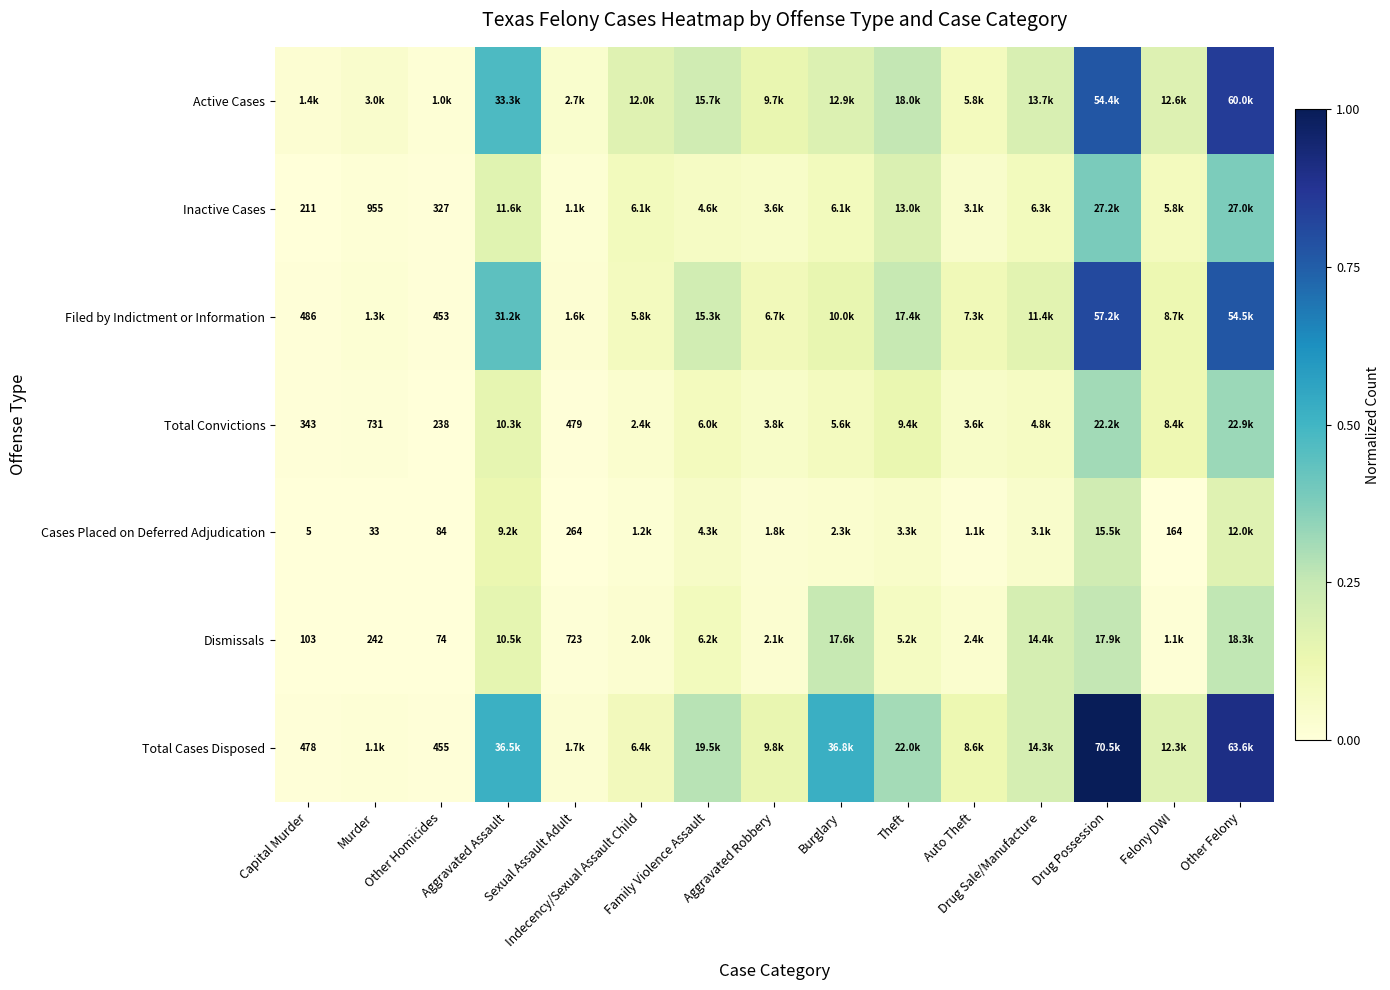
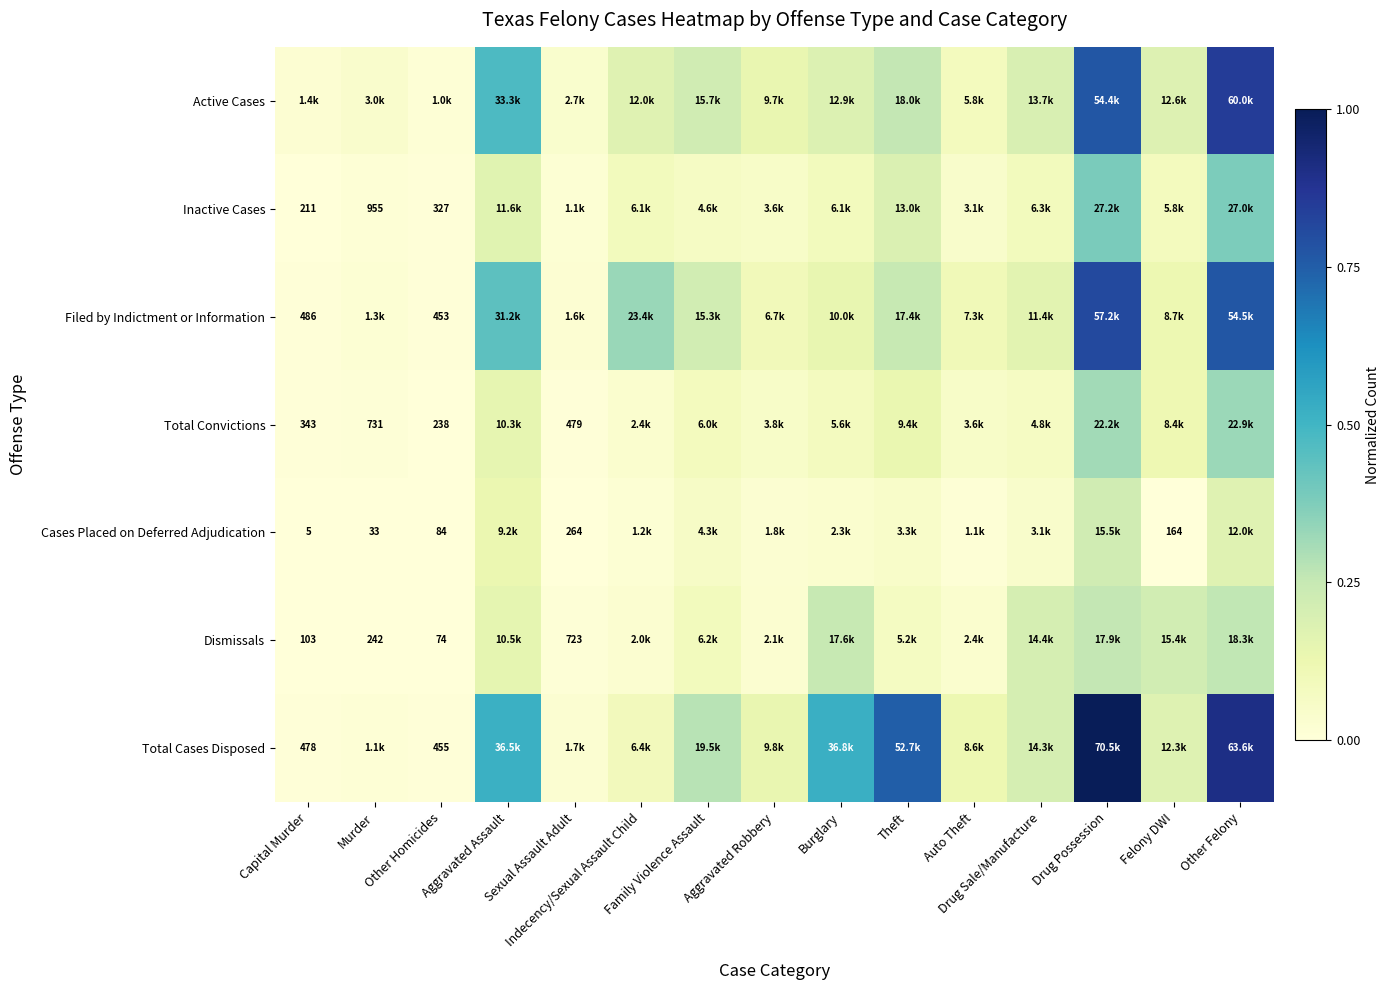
  {
    "Active Cases": {
      "Capital Murder": "1.4k",
      "Murder": "3.0k",
      "Other Homicides": "1.0k",
      "Aggravated Assault": "33.3k",
      "Sexual Assault Adult": "2.7k",
      "Indecency/Sexual Assault Child": "12.0k",
      "Family Violence Assault": "15.7k",
      "Aggravated Robbery": "9.7k",
      "Burglary": "12.9k",
      "Theft": "18.0k",
      "Auto Theft": "5.8k",
      "Drug Sale/Manufacture": "13.7k",
      "Drug Possession": "54.4k",
      "Felony DWI": "12.6k",
      "Other Felony": "60.0k"
    },
    "Inactive Cases": {
      "Capital Murder": "211",
      "Murder": "955",
      "Other Homicides": "327",
      "Aggravated Assault": "11.6k",
      "Sexual Assault Adult": "1.1k",
      "Indecency/Sexual Assault Child": "6.1k",
      "Family Violence Assault": "4.6k",
      "Aggravated Robbery": "3.6k",
      "Burglary": "6.1k",
      "Theft": "13.0k",
      "Auto Theft": "3.1k",
      "Drug Sale/Manufacture": "6.3k",
      "Drug Possession": "27.2k",
      "Felony DWI": "5.8k",
      "Other Felony": "27.0k"
    },
    "Filed by Indictment or Information": {
      "Capital Murder": "486",
      "Murder": "1.3k",
      "Other Homicides": "453",
      "Aggravated Assault": "31.2k",
      "Sexual Assault Adult": "1.6k",
-     "Indecency/Sexual Assault Child": "5.8k",
+     "Indecency/Sexual Assault Child": "23.4k",
      "Family Violence Assault": "15.3k",
      "Aggravated Robbery": "6.7k",
      "Burglary": "10.0k",
      "Theft": "17.4k",
      "Auto Theft": "7.3k",
      "Drug Sale/Manufacture": "11.4k",
      "Drug Possession": "57.2k",
      "Felony DWI": "8.7k",
      "Other Felony": "54.5k"
    },
    "Total Convictions": {
      "Capital Murder": "343",
      "Murder": "731",
      "Other Homicides": "238",
      "Aggravated Assault": "10.3k",
      "Sexual Assault Adult": "479",
      "Indecency/Sexual Assault Child": "2.4k",
      "Family Violence Assault": "6.0k",
      "Aggravated Robbery": "3.8k",
      "Burglary": "5.6k",
      "Theft": "9.4k",
      "Auto Theft": "3.6k",
      "Drug Sale/Manufacture": "4.8k",
      "Drug Possession": "22.2k",
      "Felony DWI": "8.4k",
      "Other Felony": "22.9k"
    },
    "Cases Placed on Deferred Adjudication": {
      "Capital Murder": "5",
      "Murder": "33",
      "Other Homicides": "84",
      "Aggravated Assault": "9.2k",
      "Sexual Assault Adult": "264",
      "Indecency/Sexual Assault Child": "1.2k",
      "Family Violence Assault": "4.3k",
      "Aggravated Robbery": "1.8k",
      "Burglary": "2.3k",
      "Theft": "3.3k",
      "Auto Theft": "1.1k",
      "Drug Sale/Manufacture": "3.1k",
      "Drug Possession": "15.5k",
      "Felony DWI": "164",
      "Other Felony": "12.0k"
    },
    "Dismissals": {
      "Capital Murder": "103",
      "Murder": "242",
      "Other Homicides": "74",
      "Aggravated Assault": "10.5k",
      "Sexual Assault Adult": "723",
      "Indecency/Sexual Assault Child": "2.0k",
      "Family Violence Assault": "6.2k",
      "Aggravated Robbery": "2.1k",
      "Burglary": "17.6k",
      "Theft": "5.2k",
      "Auto Theft": "2.4k",
      "Drug Sale/Manufacture": "14.4k",
      "Drug Possession": "17.9k",
-     "Felony DWI": "1.1k",
+     "Felony DWI": "15.4k",
      "Other Felony": "18.3k"
    },
    "Total Cases Disposed": {
      "Capital Murder": "478",
      "Murder": "1.1k",
      "Other Homicides": "455",
      "Aggravated Assault": "36.5k",
      "Sexual Assault Adult": "1.7k",
      "Indecency/Sexual Assault Child": "6.4k",
      "Family Violence Assault": "19.5k",
      "Aggravated Robbery": "9.8k",
      "Burglary": "36.8k",
-     "Theft": "22.0k",
+     "Theft": "52.7k",
      "Auto Theft": "8.6k",
      "Drug Sale/Manufacture": "14.3k",
      "Drug Possession": "70.5k",
      "Felony DWI": "12.3k",
      "Other Felony": "63.6k"
    }
  }
